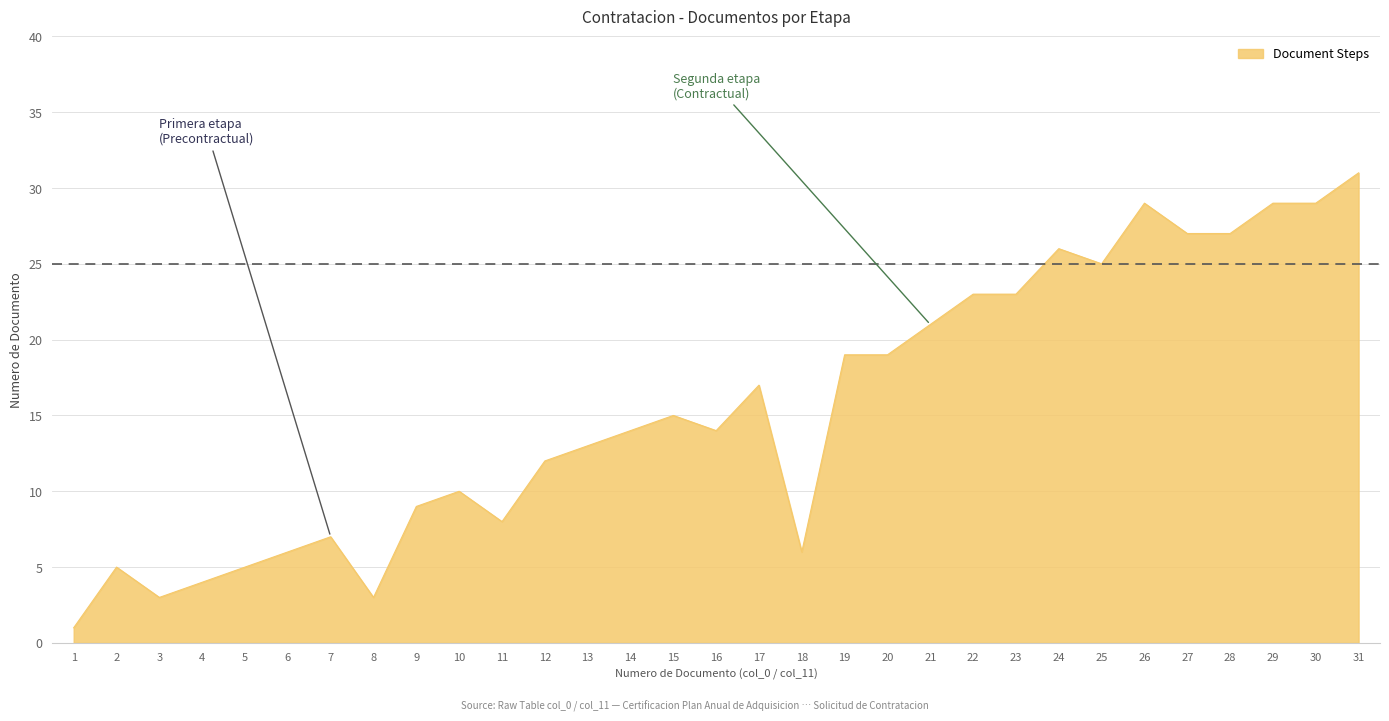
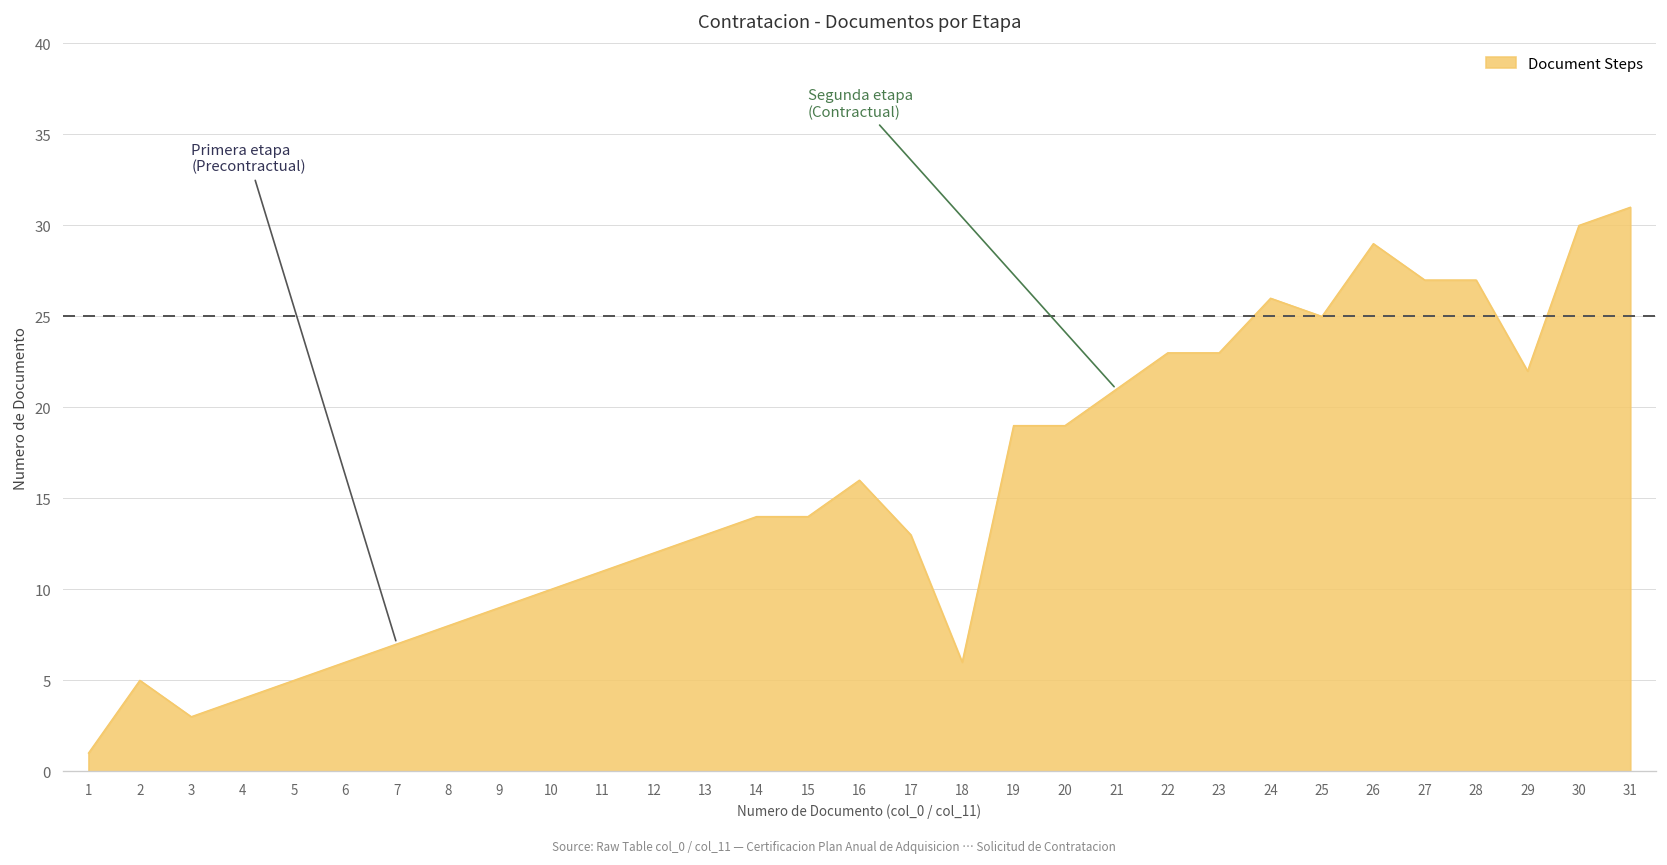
  {
    "1": 1,
    "2": 5,
    "3": 3,
    "4": 4,
    "5": 5,
    "6": 6,
    "7": 7,
-   "8": 3,
+   "8": 8,
    "9": 9,
    "10": 10,
-   "11": 8,
+   "11": 11,
    "12": 12,
    "13": 13,
    "14": 14,
-   "15": 15,
-   "16": 14,
-   "17": 17,
+   "15": 14,
+   "16": 16,
+   "17": 13,
    "18": 6,
    "19": 19,
    "20": 19,
    "21": 21,
    "22": 23,
    "23": 23,
    "24": 26,
    "25": 25,
    "26": 29,
    "27": 27,
    "28": 27,
-   "29": 29,
-   "30": 29,
+   "29": 22,
+   "30": 30,
    "31": 31
  }
